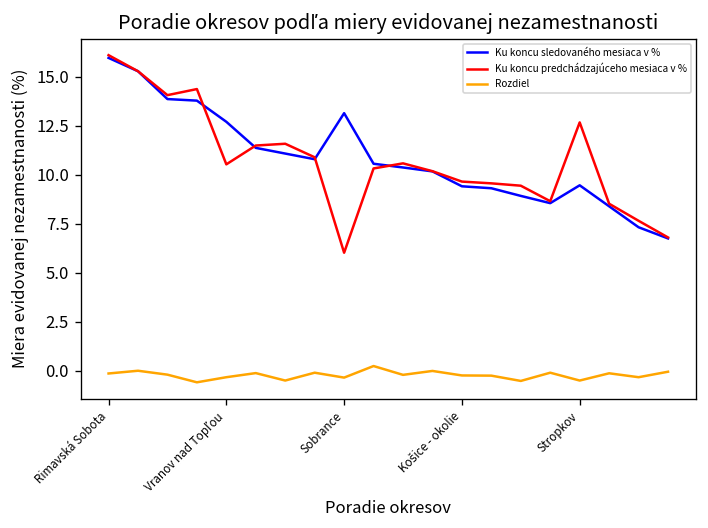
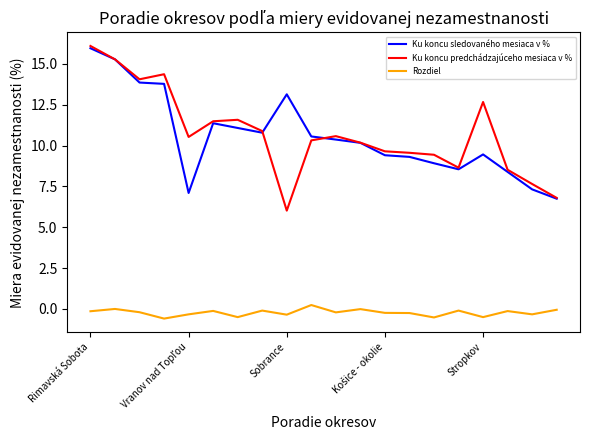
  {
    "Ku koncu sledovaného mesiaca v %": {
-     "Vranov nad Topľou": 12.7,
+     "Vranov nad Topľou": 7.1,
      "Sobrance": 13.1,
      "Košice - okolie": 9.4,
      "Stropkov": 9.5
    },
    "Ku koncu predchádzajúceho mesiaca v %": {
      "Vranov nad Topľou": 10.5,
      "Sobrance": 6.0,
      "Košice - okolie": 9.7,
      "Stropkov": 12.7
    },
    "Rozdiel": {
      "Rimavská Sobota": -0.1,
      "Vranov nad Topľou": -0.3,
      "Sobrance": -0.4,
      "Košice - okolie": -0.2,
      "Stropkov": -0.5
    }
  }
